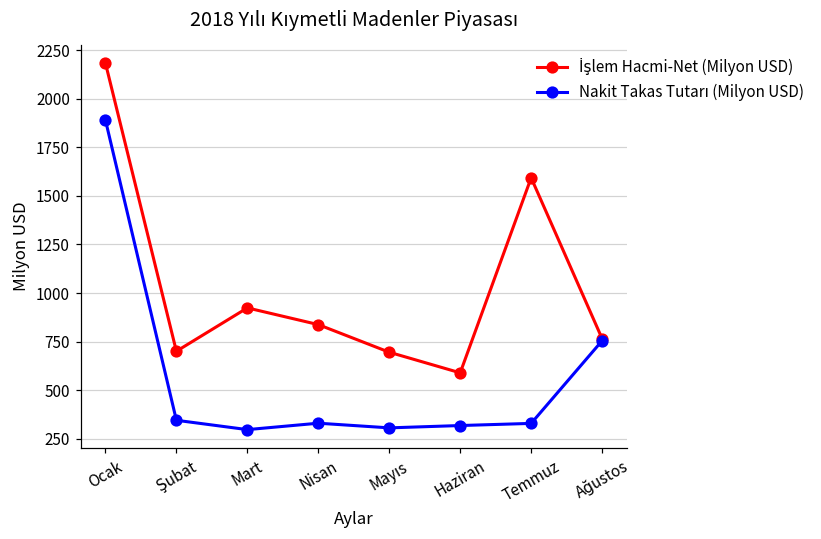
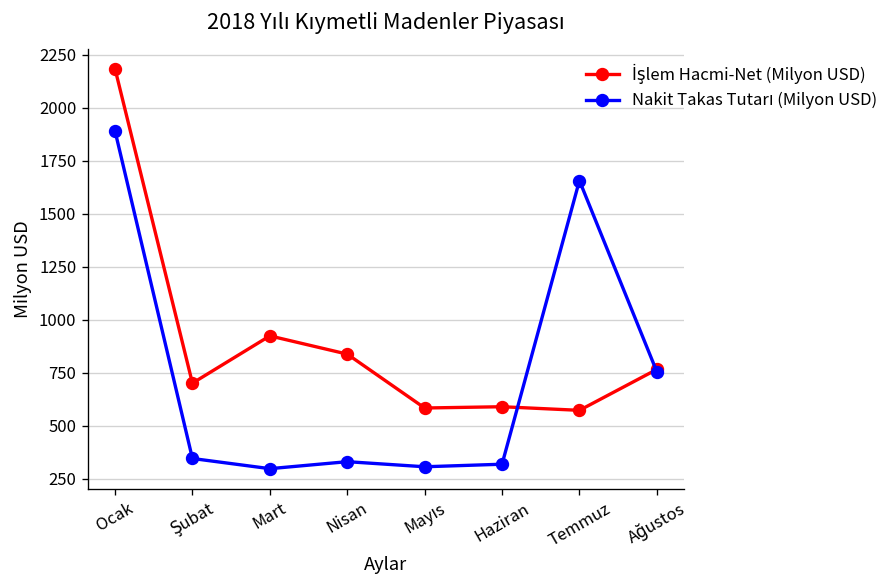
  {
    "İşlem Hacmi-Net (Milyon USD)": {
      "Ocak": 2180,
      "Şubat": 700,
      "Mart": 920,
      "Nisan": 840,
-     "Mayıs": 700,
+     "Mayıs": 580,
      "Haziran": 590,
-     "Temmuz": 1590
+     "Temmuz": 570
    },
    "Nakit Takas Tutarı (Milyon USD)": {
      "Ocak": 1890,
      "Şubat": 350,
      "Mart": 300,
      "Nisan": 330,
      "Mayıs": 310,
      "Haziran": 320,
-     "Temmuz": 330
+     "Temmuz": 1660
    }
  }
